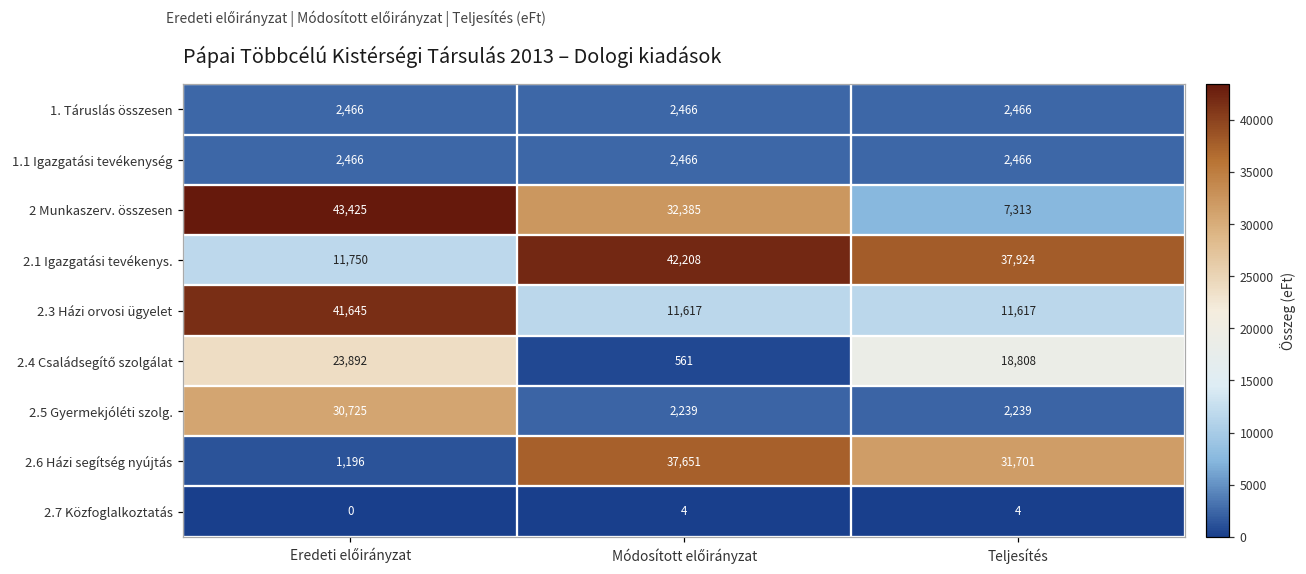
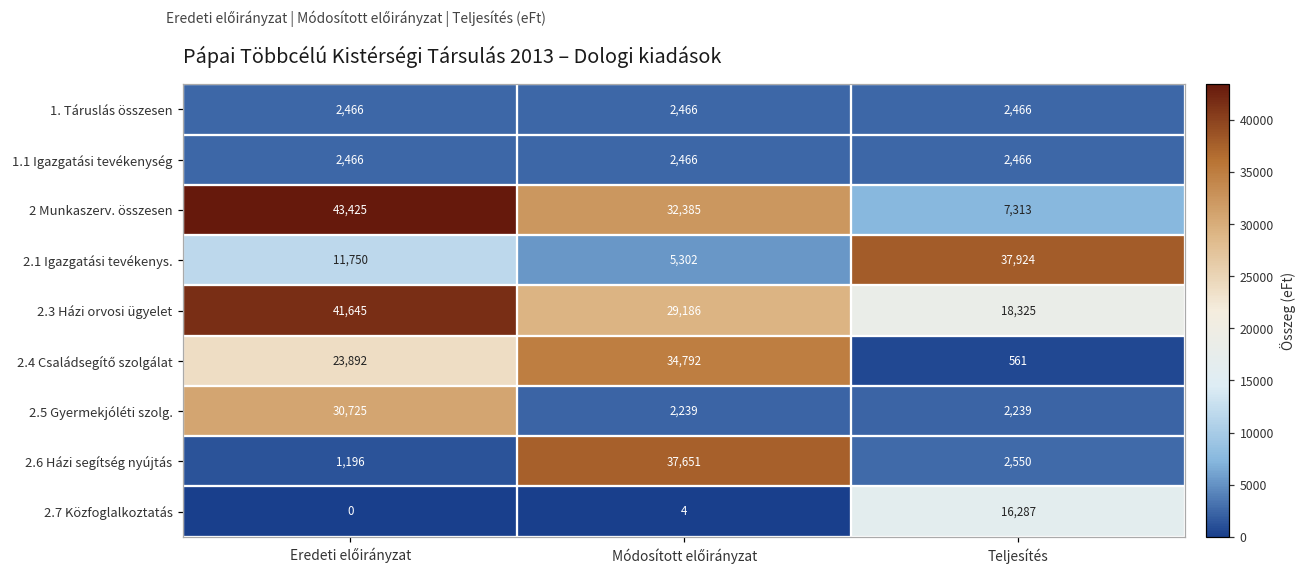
  {
    "1. Táruslás összesen": {
      "Eredeti előirányzat": "2,466",
      "Módosított előirányzat": "2,466",
      "Teljesítés": "2,466"
    },
    "1.1 Igazgatási tevékenység": {
      "Eredeti előirányzat": "2,466",
      "Módosított előirányzat": "2,466",
      "Teljesítés": "2,466"
    },
    "2 Munkaszerv. összesen": {
      "Eredeti előirányzat": "43,425",
      "Módosított előirányzat": "32,385",
      "Teljesítés": "7,313"
    },
    "2.1 Igazgatási tevékenys.": {
      "Eredeti előirányzat": "11,750",
-     "Módosított előirányzat": "42,208",
+     "Módosított előirányzat": "5,302",
      "Teljesítés": "37,924"
    },
    "2.3 Házi orvosi ügyelet": {
      "Eredeti előirányzat": "41,645",
-     "Módosított előirányzat": "11,617",
-     "Teljesítés": "11,617"
+     "Módosított előirányzat": "29,186",
+     "Teljesítés": "18,325"
    },
    "2.4 Családsegítő szolgálat": {
      "Eredeti előirányzat": "23,892",
-     "Módosított előirányzat": "561",
-     "Teljesítés": "18,808"
+     "Módosított előirányzat": "34,792",
+     "Teljesítés": "561"
    },
    "2.5 Gyermekjóléti szolg.": {
      "Eredeti előirányzat": "30,725",
      "Módosított előirányzat": "2,239",
      "Teljesítés": "2,239"
    },
    "2.6 Házi segítség nyújtás": {
      "Eredeti előirányzat": "1,196",
      "Módosított előirányzat": "37,651",
-     "Teljesítés": "31,701"
+     "Teljesítés": "2,550"
    },
    "2.7 Közfoglalkoztatás": {
      "Eredeti előirányzat": "0",
      "Módosított előirányzat": "4",
-     "Teljesítés": "4"
+     "Teljesítés": "16,287"
    }
  }
